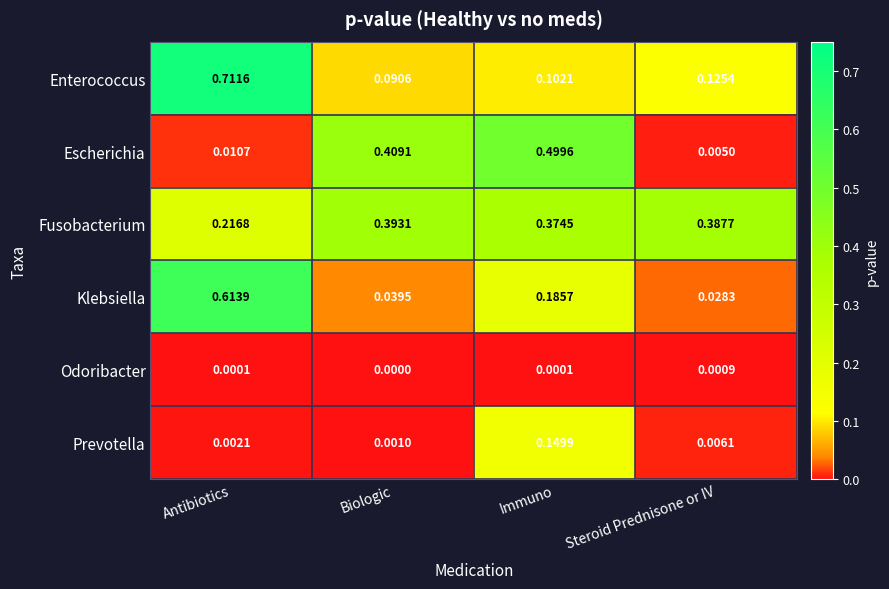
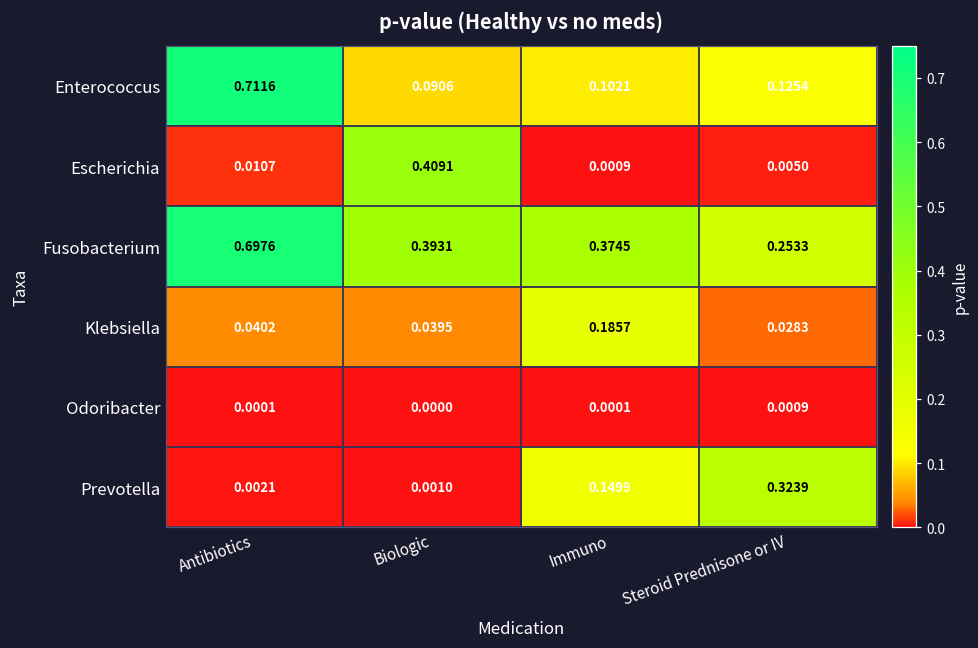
  {
    "Enterococcus": {
      "Antibiotics": 0.7116,
      "Biologic": 0.0906,
      "Immuno": 0.1021,
      "Steroid Prednisone or IV": 0.1254
    },
    "Escherichia": {
      "Antibiotics": 0.0107,
      "Biologic": 0.4091,
-     "Immuno": 0.4996,
+     "Immuno": 0.0009,
      "Steroid Prednisone or IV": 0.0050
    },
    "Fusobacterium": {
-     "Antibiotics": 0.2168,
+     "Antibiotics": 0.6976,
      "Biologic": 0.3931,
      "Immuno": 0.3745,
-     "Steroid Prednisone or IV": 0.3877
+     "Steroid Prednisone or IV": 0.2533
    },
    "Klebsiella": {
-     "Antibiotics": 0.6139,
+     "Antibiotics": 0.0402,
      "Biologic": 0.0395,
      "Immuno": 0.1857,
      "Steroid Prednisone or IV": 0.0283
    },
    "Odoribacter": {
      "Antibiotics": 0.0001,
      "Biologic": 0.0000,
      "Immuno": 0.0001,
      "Steroid Prednisone or IV": 0.0009
    },
    "Prevotella": {
      "Antibiotics": 0.0021,
      "Biologic": 0.0010,
      "Immuno": 0.1499,
-     "Steroid Prednisone or IV": 0.0061
+     "Steroid Prednisone or IV": 0.3239
    }
  }
